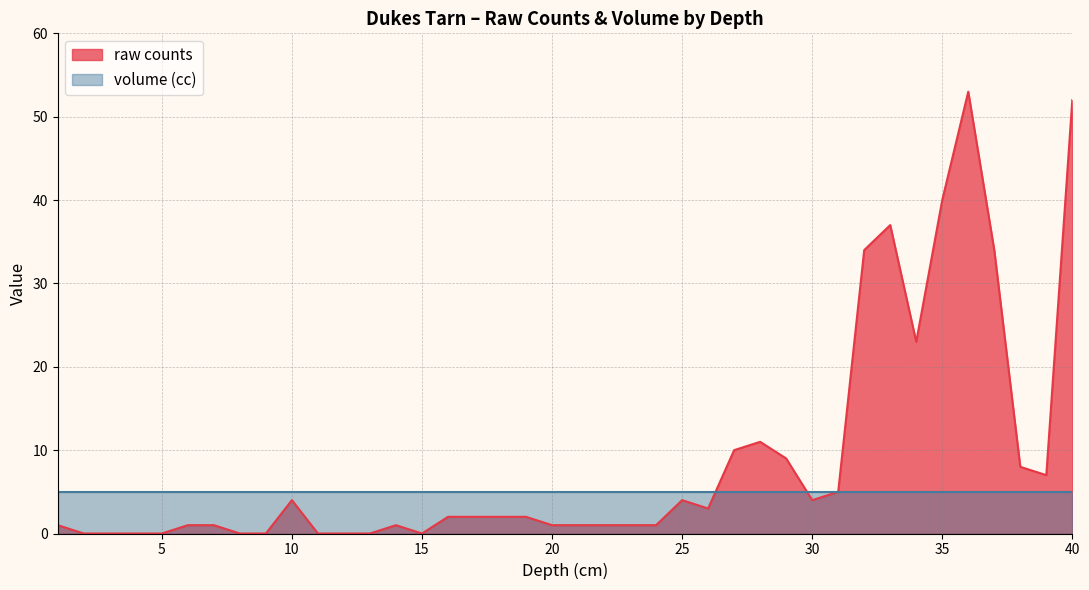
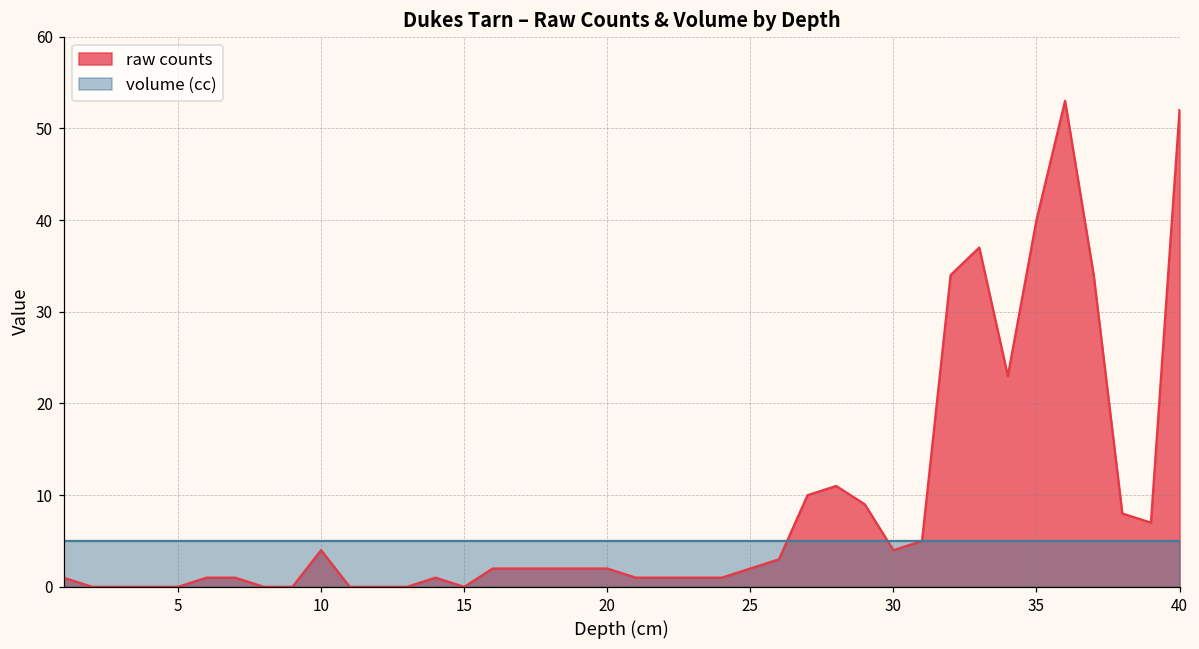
  {
    "raw counts": {
      "5": 0,
      "10": 4,
      "15": 0,
-     "20": 1,
-     "25": 4,
+     "20": 2,
+     "25": 2,
      "30": 4,
      "35": 40,
      "40": 52
    },
    "volume (cc)": {
      "5": 5,
      "10": 5,
      "15": 5,
      "20": 5,
      "25": 5,
      "30": 5,
      "35": 5,
      "40": 5
    }
  }
